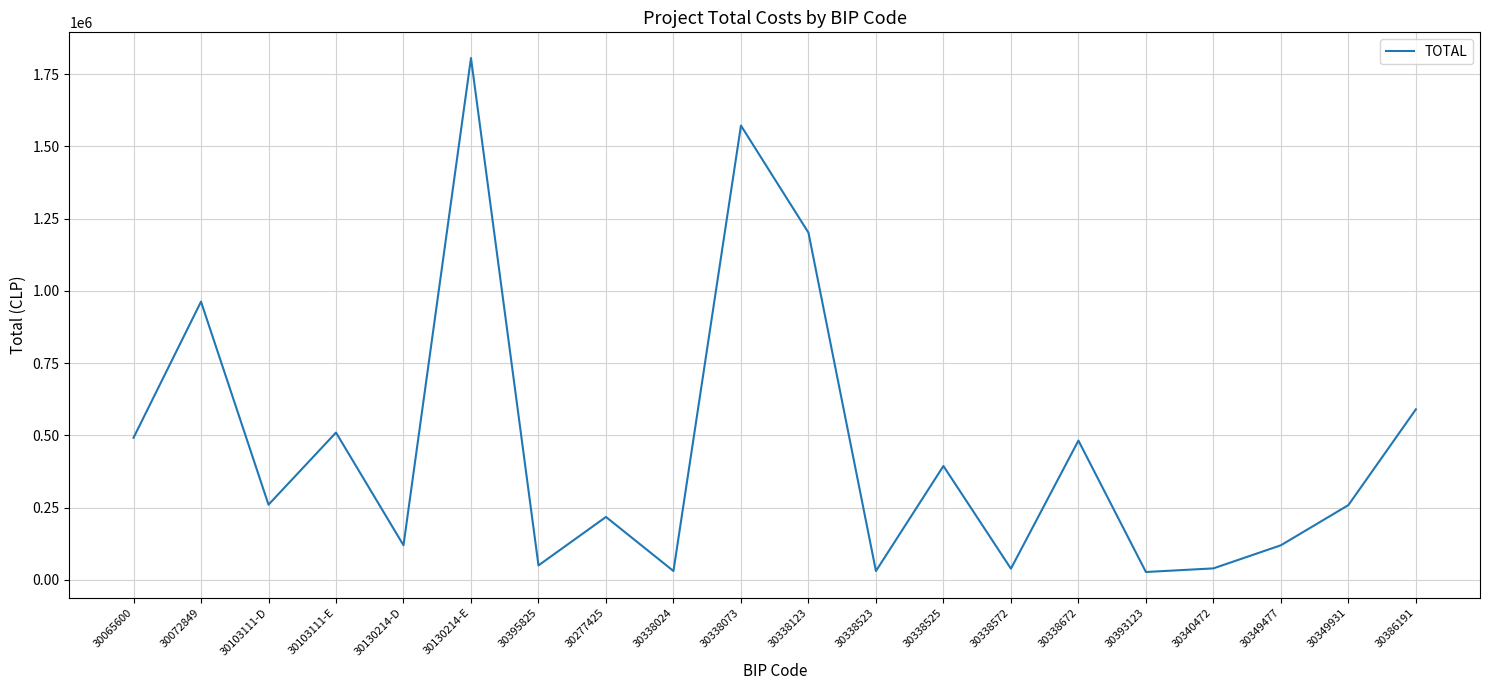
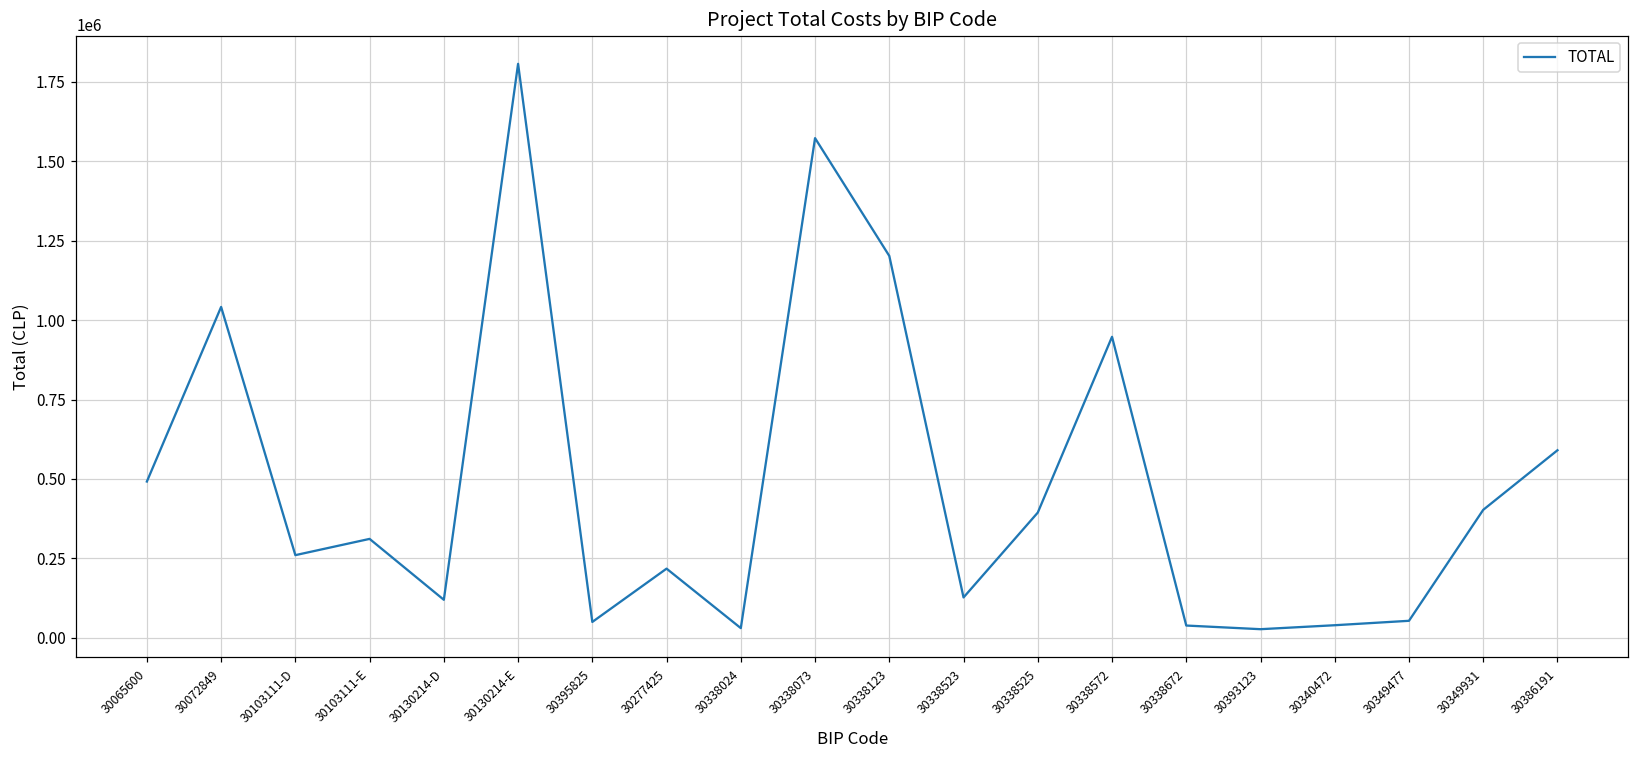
  {
    "30065600": 490000,
-   "30072849": 960000,
+   "30072849": 1040000,
    "30103111-D": 260000,
-   "30103111-E": 510000,
+   "30103111-E": 310000,
    "30130214-D": 120000,
    "30130214-E": 1810000,
    "30395825": 50000,
    "30277425": 220000,
    "30338024": 30000,
    "30338073": 1570000,
    "30338123": 1200000,
-   "30338523": 30000,
+   "30338523": 130000,
    "30338525": 390000,
-   "30338572": 40000,
-   "30338672": 480000,
+   "30338572": 950000,
+   "30338672": 40000,
    "30393123": 30000,
    "30340472": 40000,
-   "30349477": 120000,
-   "30349931": 260000,
+   "30349477": 50000,
+   "30349931": 400000,
    "30386191": 590000
  }
